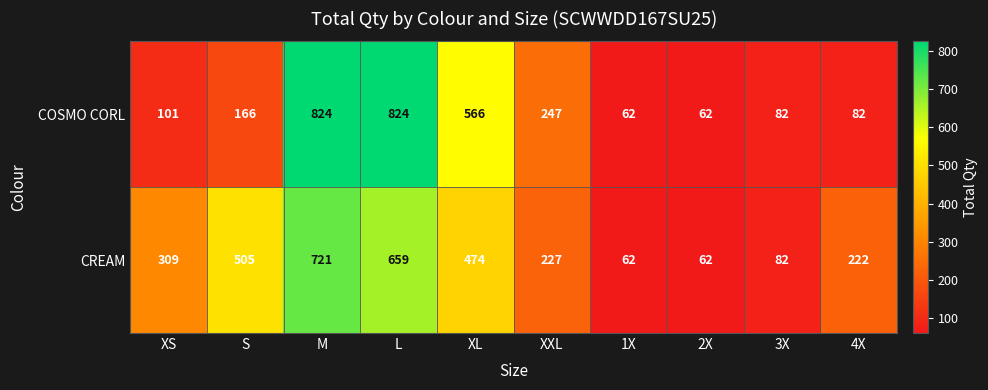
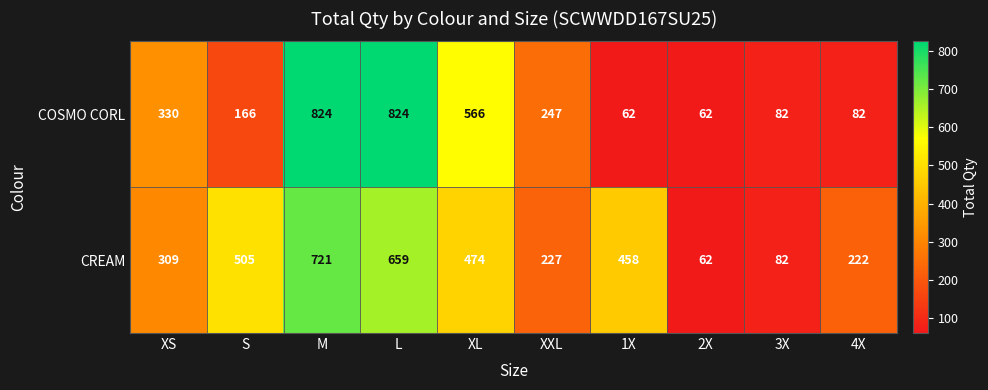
  {
    "COSMO CORL": {
-     "XS": 101,
+     "XS": 330,
      "S": 166,
      "M": 824,
      "L": 824,
      "XL": 566,
      "XXL": 247,
      "1X": 62,
      "2X": 62,
      "3X": 82,
      "4X": 82
    },
    "CREAM": {
      "XS": 309,
      "S": 505,
      "M": 721,
      "L": 659,
      "XL": 474,
      "XXL": 227,
-     "1X": 62,
+     "1X": 458,
      "2X": 62,
      "3X": 82,
      "4X": 222
    }
  }
